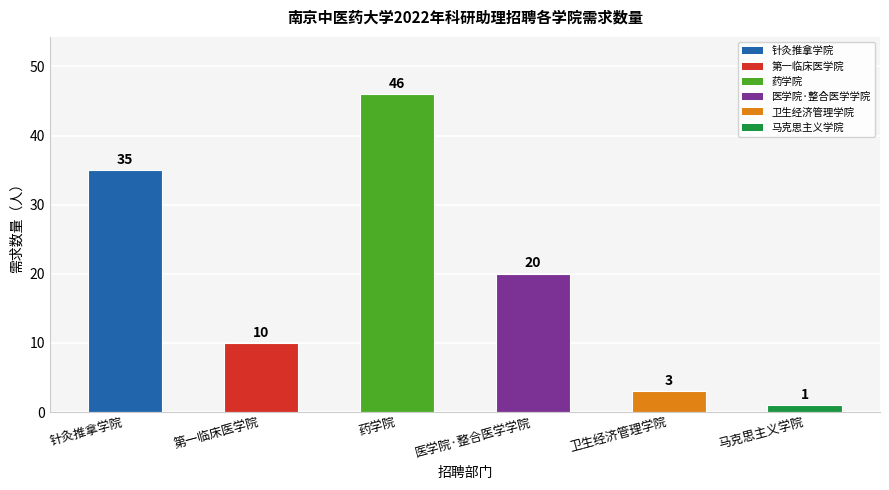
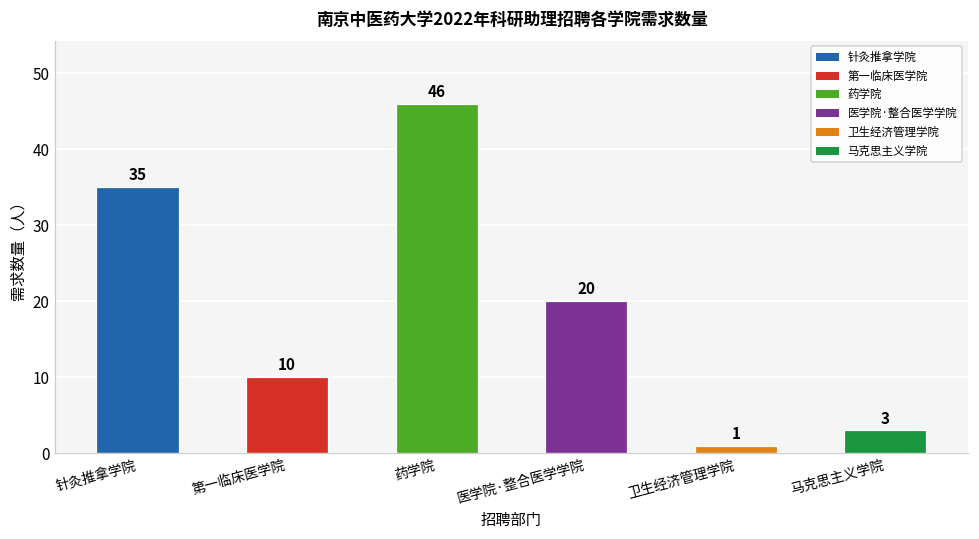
  {
    "针灸推拿学院": 35,
    "第一临床医学院": 10,
    "药学院": 46,
    "医学院·整合医学学院": 20,
-   "卫生经济管理学院": 3,
-   "马克思主义学院": 1
+   "卫生经济管理学院": 1,
+   "马克思主义学院": 3
  }
